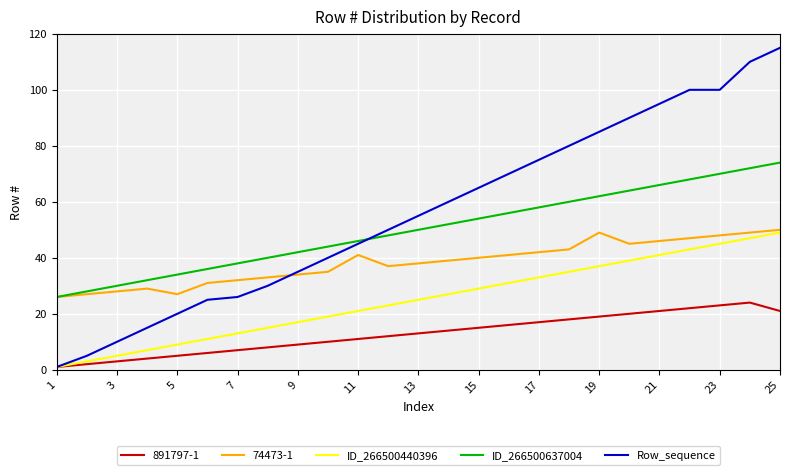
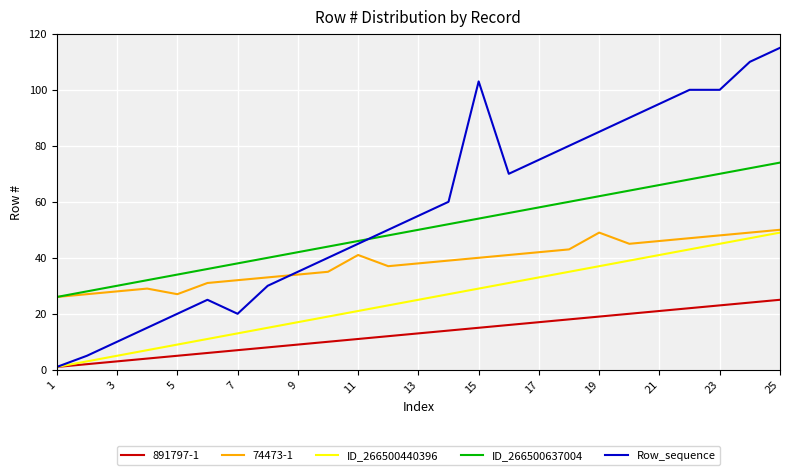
  {
    "891797-1": {
      "3": 3,
      "5": 5,
      "7": 7,
      "9": 9,
      "11": 11,
      "13": 13,
      "15": 15,
      "17": 17,
      "19": 19,
      "21": 21,
      "23": 23,
-     "25": 21
+     "25": 25
    },
    "74473-1": {
      "3": 28,
      "5": 27,
      "7": 32,
      "9": 34,
      "11": 41,
      "13": 38,
      "15": 40,
      "17": 42,
      "19": 49,
      "21": 46,
      "23": 48,
      "25": 50
    },
    "ID_266500440396": {
      "3": 5,
      "5": 9,
      "7": 13,
      "9": 17,
      "11": 21,
      "13": 25,
      "15": 29,
      "17": 33,
      "19": 37,
      "21": 41,
      "23": 45,
      "25": 49
    },
    "ID_266500637004": {
      "3": 30,
      "5": 34,
      "7": 38,
      "9": 42,
      "11": 46,
      "13": 50,
      "15": 54,
      "17": 58,
      "19": 62,
      "21": 66,
      "23": 70,
      "25": 74
    },
    "Row_sequence": {
      "3": 10,
      "5": 20,
-     "7": 26,
+     "7": 20,
      "9": 35,
      "11": 45,
      "13": 55,
-     "15": 65,
+     "15": 103,
      "17": 75,
      "19": 85,
      "21": 95,
      "23": 100,
      "25": 115
    }
  }
